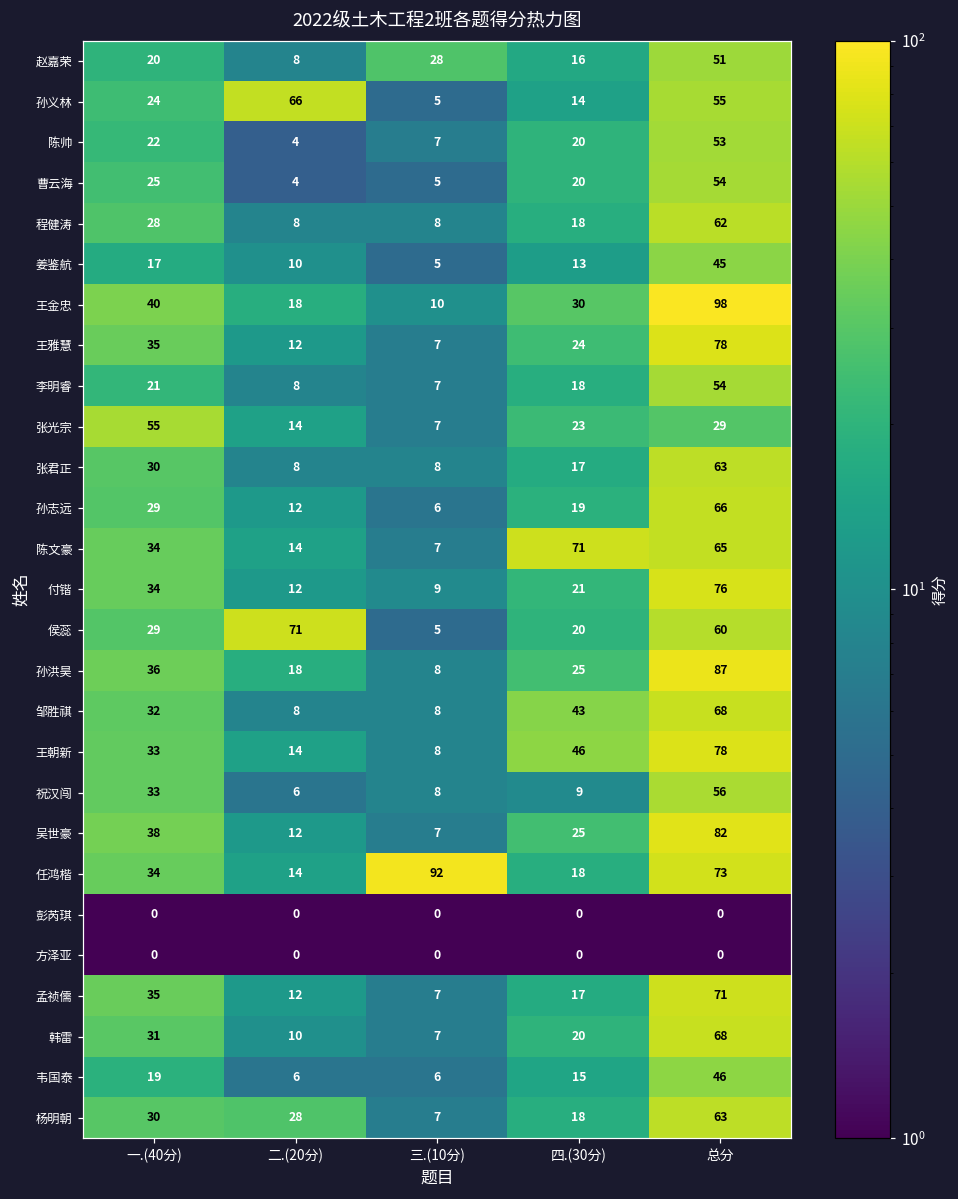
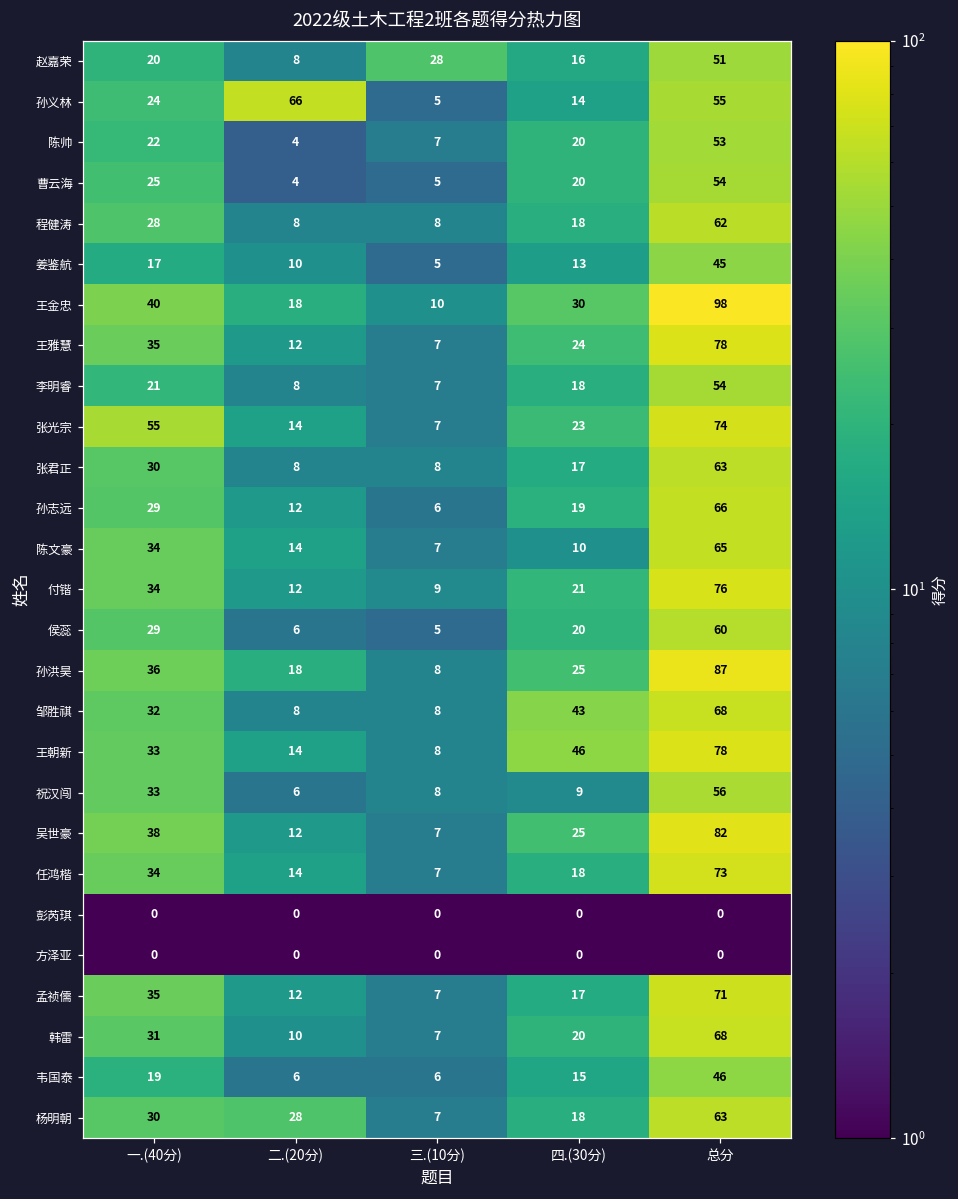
  {
    "赵嘉荣": {
      "一.(40分)": 20,
      "二.(20分)": 8,
      "三.(10分)": 28,
      "四.(30分)": 16,
      "总分": 51
    },
    "孙义林": {
      "一.(40分)": 24,
      "二.(20分)": 66,
      "三.(10分)": 5,
      "四.(30分)": 14,
      "总分": 55
    },
    "陈帅": {
      "一.(40分)": 22,
      "二.(20分)": 4,
      "三.(10分)": 7,
      "四.(30分)": 20,
      "总分": 53
    },
    "曹云海": {
      "一.(40分)": 25,
      "二.(20分)": 4,
      "三.(10分)": 5,
      "四.(30分)": 20,
      "总分": 54
    },
    "程健涛": {
      "一.(40分)": 28,
      "二.(20分)": 8,
      "三.(10分)": 8,
      "四.(30分)": 18,
      "总分": 62
    },
    "姜鉴航": {
      "一.(40分)": 17,
      "二.(20分)": 10,
      "三.(10分)": 5,
      "四.(30分)": 13,
      "总分": 45
    },
    "王金忠": {
      "一.(40分)": 40,
      "二.(20分)": 18,
      "三.(10分)": 10,
      "四.(30分)": 30,
      "总分": 98
    },
    "王雅慧": {
      "一.(40分)": 35,
      "二.(20分)": 12,
      "三.(10分)": 7,
      "四.(30分)": 24,
      "总分": 78
    },
    "李明睿": {
      "一.(40分)": 21,
      "二.(20分)": 8,
      "三.(10分)": 7,
      "四.(30分)": 18,
      "总分": 54
    },
    "张光宗": {
      "一.(40分)": 55,
      "二.(20分)": 14,
      "三.(10分)": 7,
      "四.(30分)": 23,
-     "总分": 29
+     "总分": 74
    },
    "张君正": {
      "一.(40分)": 30,
      "二.(20分)": 8,
      "三.(10分)": 8,
      "四.(30分)": 17,
      "总分": 63
    },
    "孙志远": {
      "一.(40分)": 29,
      "二.(20分)": 12,
      "三.(10分)": 6,
      "四.(30分)": 19,
      "总分": 66
    },
    "陈文豪": {
      "一.(40分)": 34,
      "二.(20分)": 14,
      "三.(10分)": 7,
-     "四.(30分)": 71,
+     "四.(30分)": 10,
      "总分": 65
    },
    "付锴": {
      "一.(40分)": 34,
      "二.(20分)": 12,
      "三.(10分)": 9,
      "四.(30分)": 21,
      "总分": 76
    },
    "侯蕊": {
      "一.(40分)": 29,
-     "二.(20分)": 71,
+     "二.(20分)": 6,
      "三.(10分)": 5,
      "四.(30分)": 20,
      "总分": 60
    },
    "孙洪昊": {
      "一.(40分)": 36,
      "二.(20分)": 18,
      "三.(10分)": 8,
      "四.(30分)": 25,
      "总分": 87
    },
    "邹胜祺": {
      "一.(40分)": 32,
      "二.(20分)": 8,
      "三.(10分)": 8,
      "四.(30分)": 43,
      "总分": 68
    },
    "王朝新": {
      "一.(40分)": 33,
      "二.(20分)": 14,
      "三.(10分)": 8,
      "四.(30分)": 46,
      "总分": 78
    },
    "祝汉闯": {
      "一.(40分)": 33,
      "二.(20分)": 6,
      "三.(10分)": 8,
      "四.(30分)": 9,
      "总分": 56
    },
    "吴世豪": {
      "一.(40分)": 38,
      "二.(20分)": 12,
      "三.(10分)": 7,
      "四.(30分)": 25,
      "总分": 82
    },
    "任鸿楷": {
      "一.(40分)": 34,
      "二.(20分)": 14,
-     "三.(10分)": 92,
+     "三.(10分)": 7,
      "四.(30分)": 18,
      "总分": 73
    },
    "彭芮琪": {
      "一.(40分)": 0,
      "二.(20分)": 0,
      "三.(10分)": 0,
      "四.(30分)": 0,
      "总分": 0
    },
    "方泽亚": {
      "一.(40分)": 0,
      "二.(20分)": 0,
      "三.(10分)": 0,
      "四.(30分)": 0,
      "总分": 0
    },
    "孟祯儒": {
      "一.(40分)": 35,
      "二.(20分)": 12,
      "三.(10分)": 7,
      "四.(30分)": 17,
      "总分": 71
    },
    "韩雷": {
      "一.(40分)": 31,
      "二.(20分)": 10,
      "三.(10分)": 7,
      "四.(30分)": 20,
      "总分": 68
    },
    "韦国泰": {
      "一.(40分)": 19,
      "二.(20分)": 6,
      "三.(10分)": 6,
      "四.(30分)": 15,
      "总分": 46
    },
    "杨明朝": {
      "一.(40分)": 30,
      "二.(20分)": 28,
      "三.(10分)": 7,
      "四.(30分)": 18,
      "总分": 63
    }
  }
